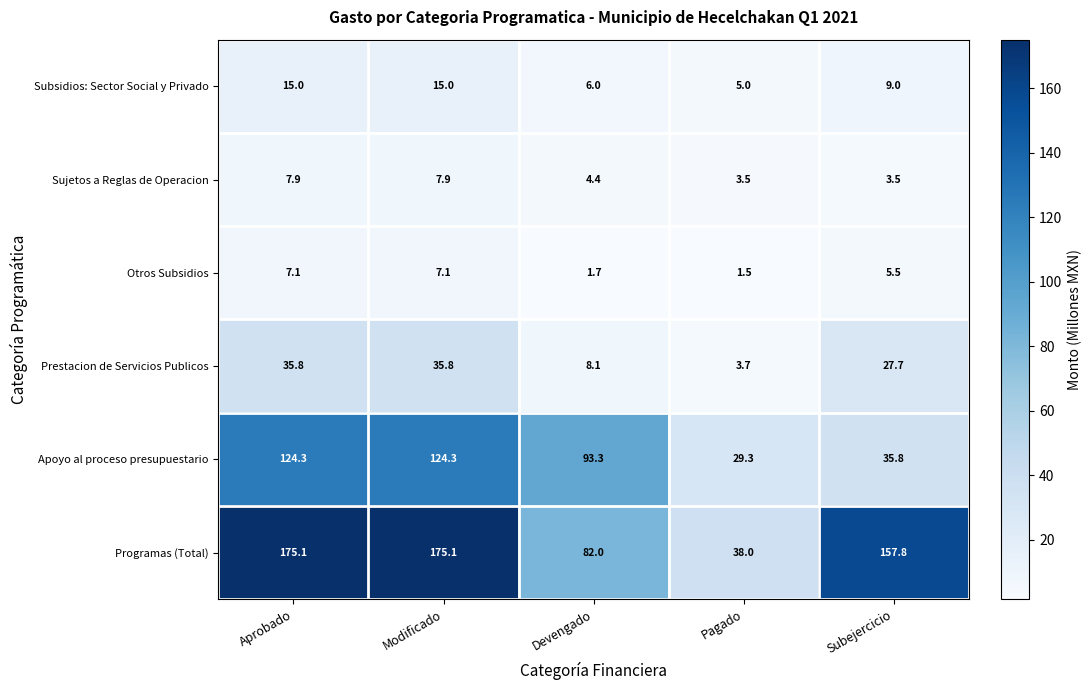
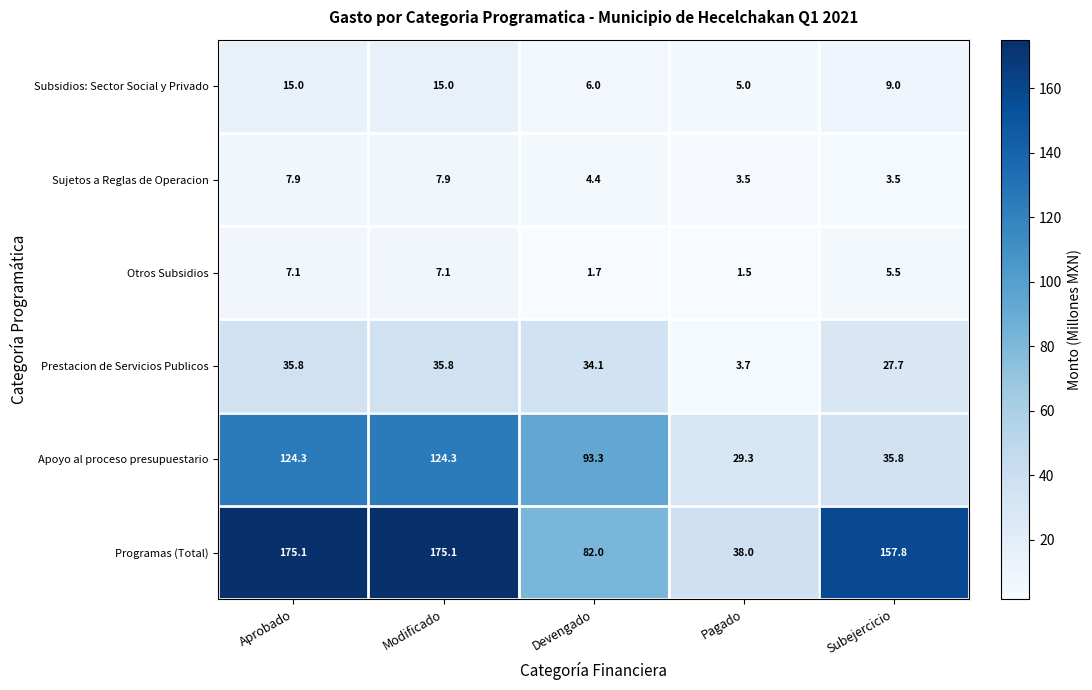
  {
    "Subsidios: Sector Social y Privado": {
      "Aprobado": 15.0,
      "Modificado": 15.0,
      "Devengado": 6.0,
      "Pagado": 5.0,
      "Subejercicio": 9.0
    },
    "Sujetos a Reglas de Operacion": {
      "Aprobado": 7.9,
      "Modificado": 7.9,
      "Devengado": 4.4,
      "Pagado": 3.5,
      "Subejercicio": 3.5
    },
    "Otros Subsidios": {
      "Aprobado": 7.1,
      "Modificado": 7.1,
      "Devengado": 1.7,
      "Pagado": 1.5,
      "Subejercicio": 5.5
    },
    "Prestacion de Servicios Publicos": {
      "Aprobado": 35.8,
      "Modificado": 35.8,
-     "Devengado": 8.1,
+     "Devengado": 34.1,
      "Pagado": 3.7,
      "Subejercicio": 27.7
    },
    "Apoyo al proceso presupuestario": {
      "Aprobado": 124.3,
      "Modificado": 124.3,
      "Devengado": 93.3,
      "Pagado": 29.3,
      "Subejercicio": 35.8
    },
    "Programas (Total)": {
      "Aprobado": 175.1,
      "Modificado": 175.1,
      "Devengado": 82.0,
      "Pagado": 38.0,
      "Subejercicio": 157.8
    }
  }
